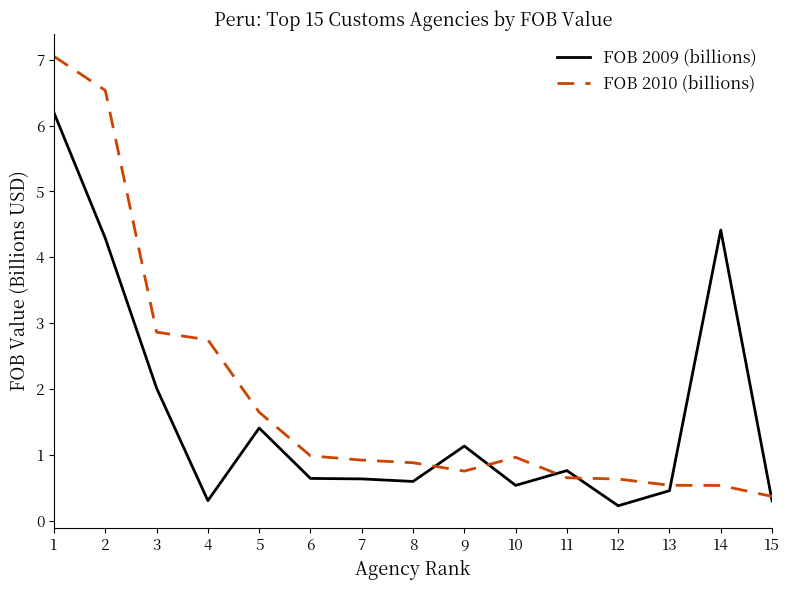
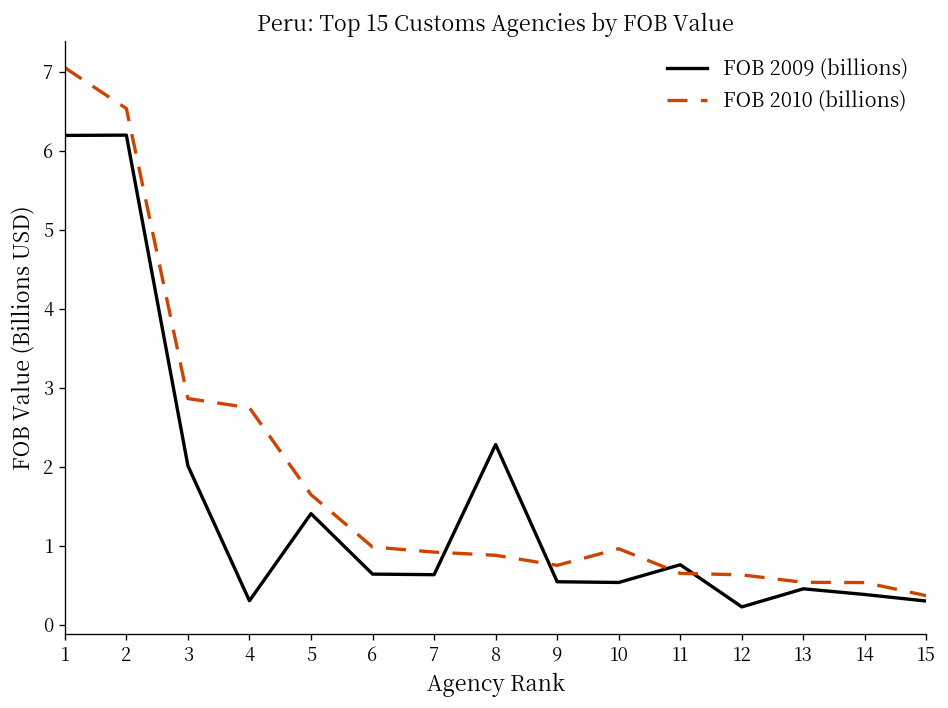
  {
    "FOB 2009 (billions)": {
      "1": 6.2,
-     "2": 4.3,
+     "2": 6.2,
      "3": 2.0,
      "4": 0.3,
      "5": 1.4,
      "6": 0.6,
      "7": 0.6,
-     "8": 0.6,
-     "9": 1.1,
+     "8": 2.3,
+     "9": 0.5,
      "10": 0.5,
      "11": 0.8,
      "12": 0.2,
      "13": 0.5,
-     "14": 4.4,
+     "14": 0.4,
      "15": 0.3
    },
    "FOB 2010 (billions)": {
      "1": 7.0,
      "2": 6.5,
      "3": 2.9,
      "4": 2.7,
      "5": 1.6,
      "6": 1.0,
      "7": 0.9,
      "8": 0.9,
      "9": 0.8,
      "10": 1.0,
      "11": 0.6,
      "12": 0.6,
      "13": 0.5,
      "14": 0.5,
      "15": 0.4
    }
  }
